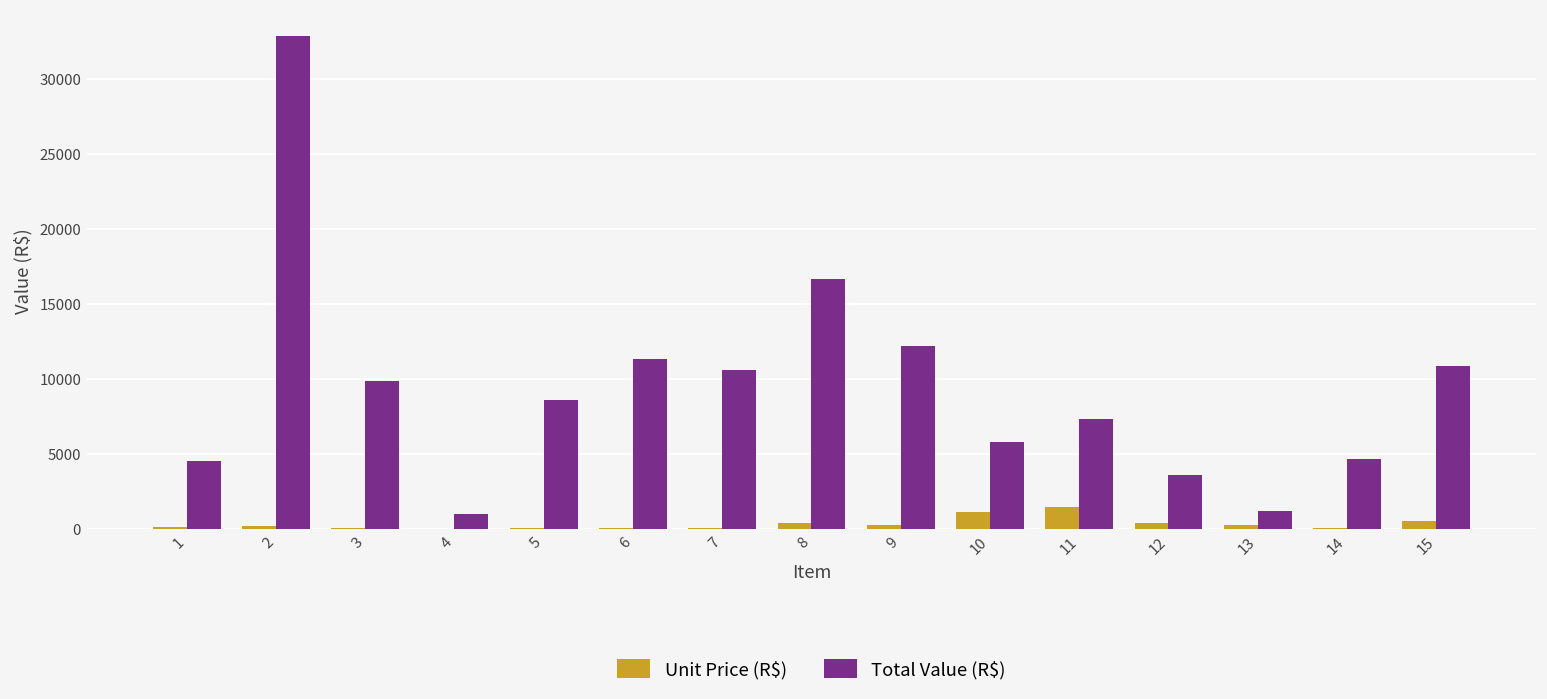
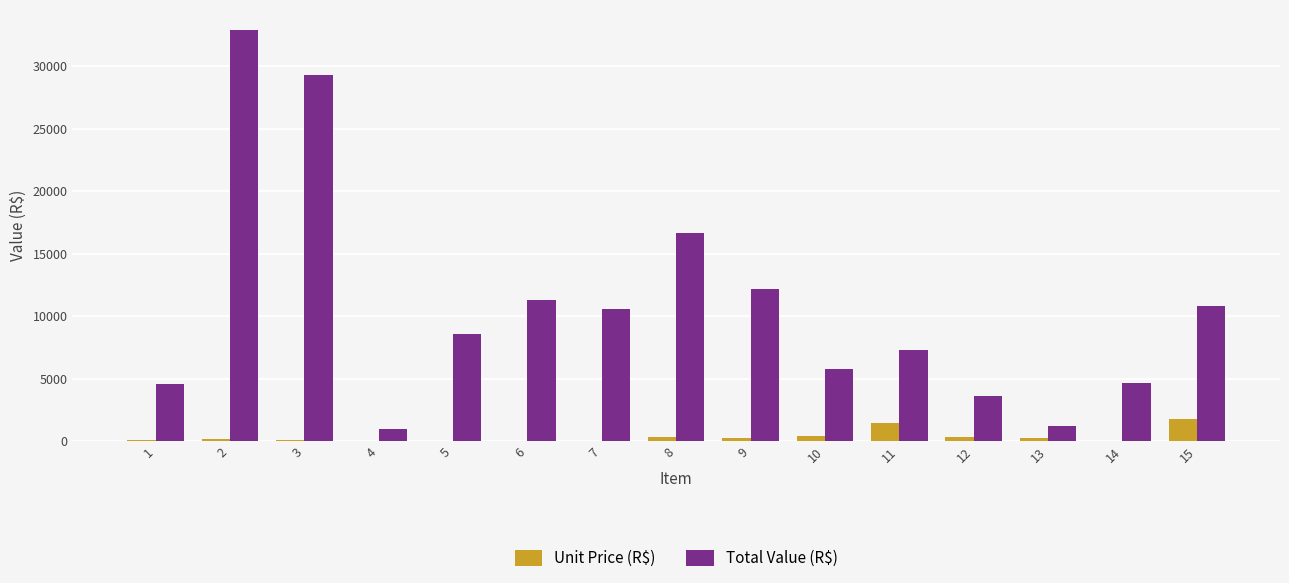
  {
    "Unit Price (R$)": {
      "2": 200,
      "8": 400,
      "9": 200,
-     "10": 1100,
+     "10": 400,
      "11": 1500,
      "12": 400,
      "13": 200,
-     "15": 500
+     "15": 1800
    },
    "Total Value (R$)": {
      "1": 4500,
      "2": 32900,
-     "3": 9800,
+     "3": 29200,
      "4": 1000,
      "5": 8600,
      "6": 11300,
      "7": 10600,
      "8": 16600,
      "9": 12200,
      "10": 5800,
      "11": 7300,
      "12": 3600,
      "13": 1200,
      "14": 4600,
      "15": 10800
    }
  }
